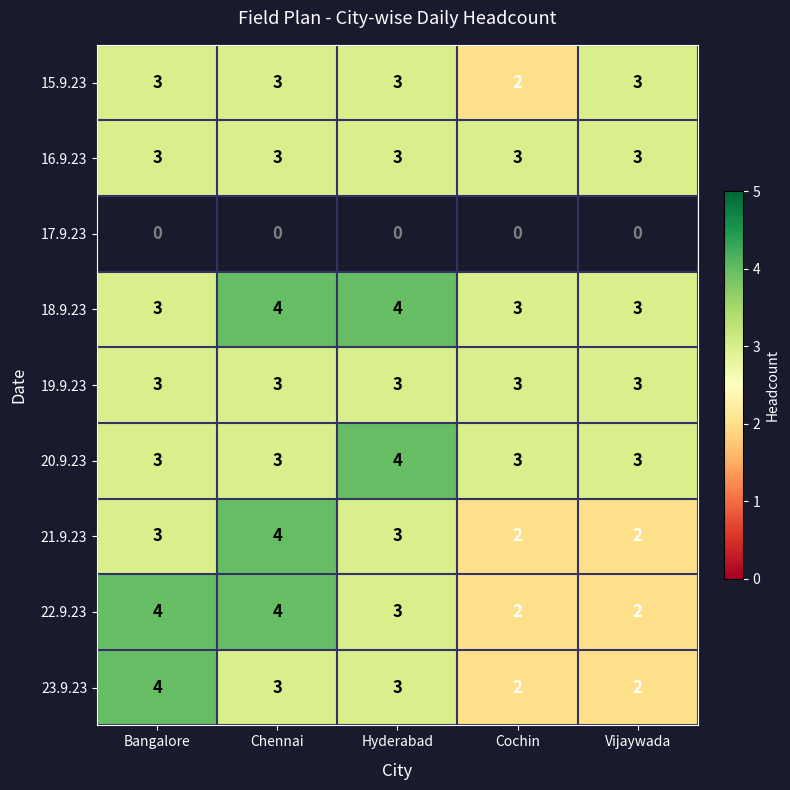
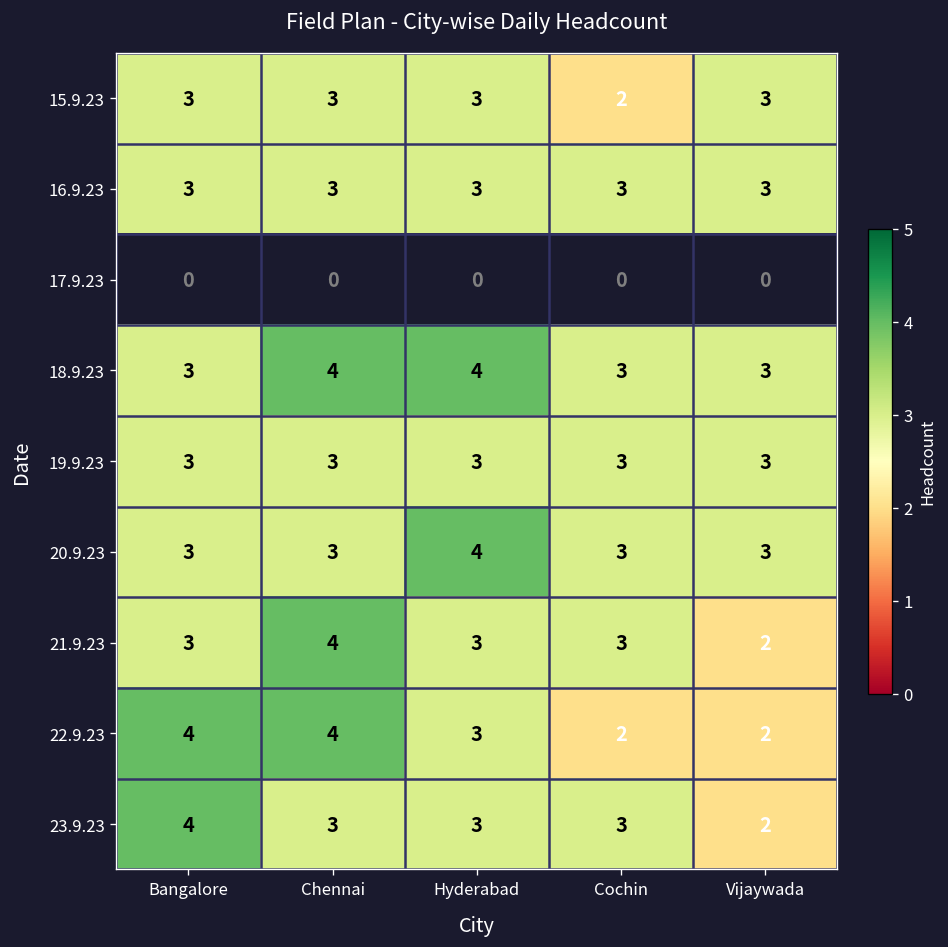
  {
    "15.9.23": {
      "Bangalore": 3,
      "Chennai": 3,
      "Hyderabad": 3,
      "Cochin": 2,
      "Vijaywada": 3
    },
    "16.9.23": {
      "Bangalore": 3,
      "Chennai": 3,
      "Hyderabad": 3,
      "Cochin": 3,
      "Vijaywada": 3
    },
    "18.9.23": {
      "Bangalore": 3,
      "Chennai": 4,
      "Hyderabad": 4,
      "Cochin": 3,
      "Vijaywada": 3
    },
    "19.9.23": {
      "Bangalore": 3,
      "Chennai": 3,
      "Hyderabad": 3,
      "Cochin": 3,
      "Vijaywada": 3
    },
    "20.9.23": {
      "Bangalore": 3,
      "Chennai": 3,
      "Hyderabad": 4,
      "Cochin": 3,
      "Vijaywada": 3
    },
    "21.9.23": {
      "Bangalore": 3,
      "Chennai": 4,
      "Hyderabad": 3,
-     "Cochin": 2,
+     "Cochin": 3,
      "Vijaywada": 2
    },
    "22.9.23": {
      "Bangalore": 4,
      "Chennai": 4,
      "Hyderabad": 3,
      "Cochin": 2,
      "Vijaywada": 2
    },
    "23.9.23": {
      "Bangalore": 4,
      "Chennai": 3,
      "Hyderabad": 3,
-     "Cochin": 2,
+     "Cochin": 3,
      "Vijaywada": 2
    }
  }
